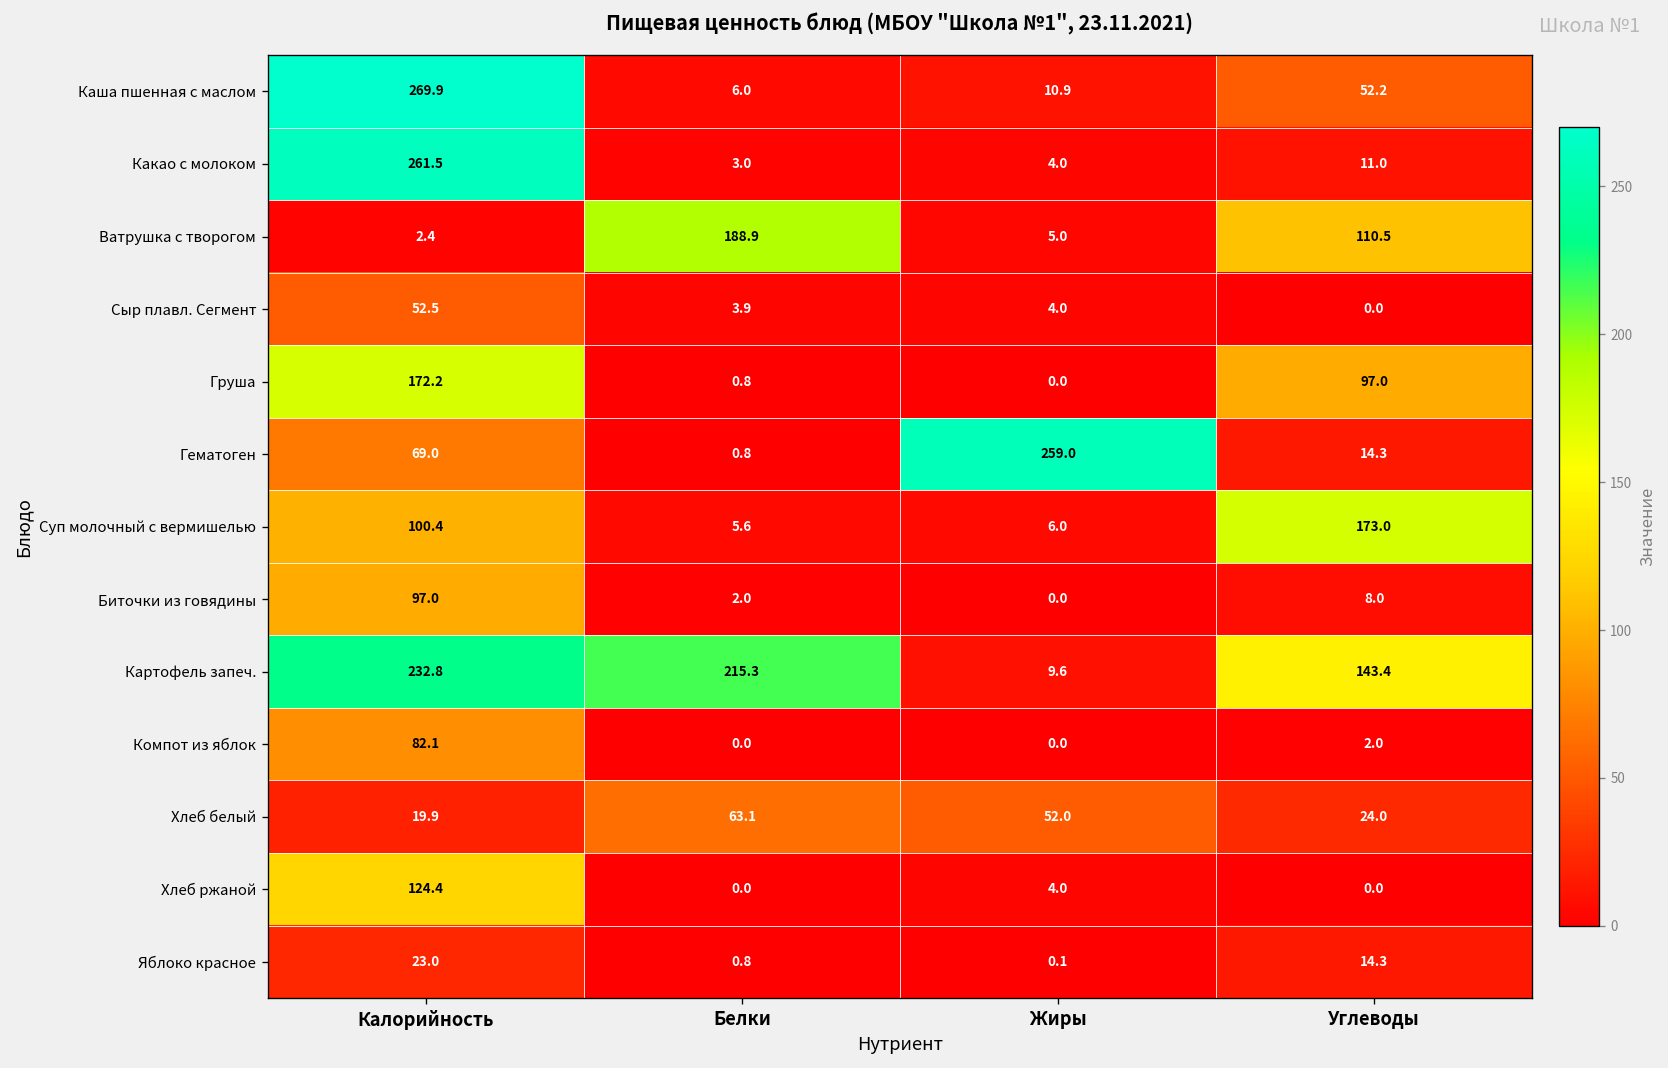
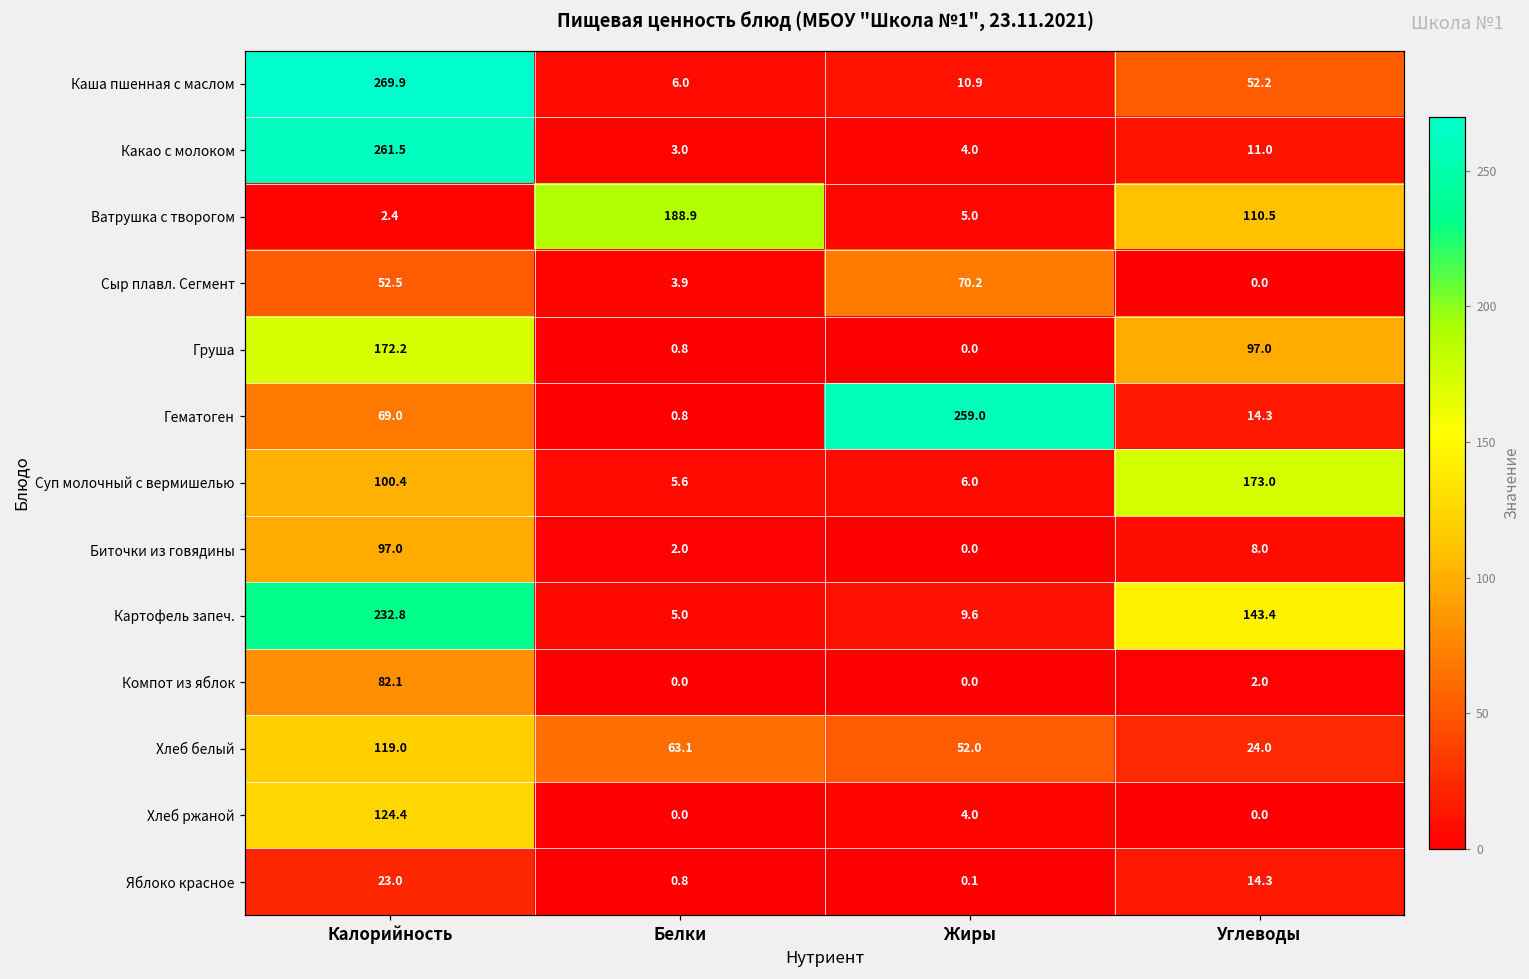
  {
    "Каша пшенная с маслом": {
      "Калорийность": 269.9,
      "Белки": 6.0,
      "Жиры": 10.9,
      "Углеводы": 52.2
    },
    "Какао с молоком": {
      "Калорийность": 261.5,
      "Белки": 3.0,
      "Жиры": 4.0,
      "Углеводы": 11.0
    },
    "Ватрушка с творогом": {
      "Калорийность": 2.4,
      "Белки": 188.9,
      "Жиры": 5.0,
      "Углеводы": 110.5
    },
    "Сыр плавл. Сегмент": {
      "Калорийность": 52.5,
      "Белки": 3.9,
-     "Жиры": 4.0,
+     "Жиры": 70.2,
      "Углеводы": 0.0
    },
    "Груша": {
      "Калорийность": 172.2,
      "Белки": 0.8,
      "Жиры": 0.0,
      "Углеводы": 97.0
    },
    "Гематоген": {
      "Калорийность": 69.0,
      "Белки": 0.8,
      "Жиры": 259.0,
      "Углеводы": 14.3
    },
    "Суп молочный с вермишелью": {
      "Калорийность": 100.4,
      "Белки": 5.6,
      "Жиры": 6.0,
      "Углеводы": 173.0
    },
    "Биточки из говядины": {
      "Калорийность": 97.0,
      "Белки": 2.0,
      "Жиры": 0.0,
      "Углеводы": 8.0
    },
    "Картофель запеч.": {
      "Калорийность": 232.8,
-     "Белки": 215.3,
+     "Белки": 5.0,
      "Жиры": 9.6,
      "Углеводы": 143.4
    },
    "Компот из яблок": {
      "Калорийность": 82.1,
      "Белки": 0.0,
      "Жиры": 0.0,
      "Углеводы": 2.0
    },
    "Хлеб белый": {
-     "Калорийность": 19.9,
+     "Калорийность": 119.0,
      "Белки": 63.1,
      "Жиры": 52.0,
      "Углеводы": 24.0
    },
    "Хлеб ржаной": {
      "Калорийность": 124.4,
      "Белки": 0.0,
      "Жиры": 4.0,
      "Углеводы": 0.0
    },
    "Яблоко красное": {
      "Калорийность": 23.0,
      "Белки": 0.8,
      "Жиры": 0.1,
      "Углеводы": 14.3
    }
  }
